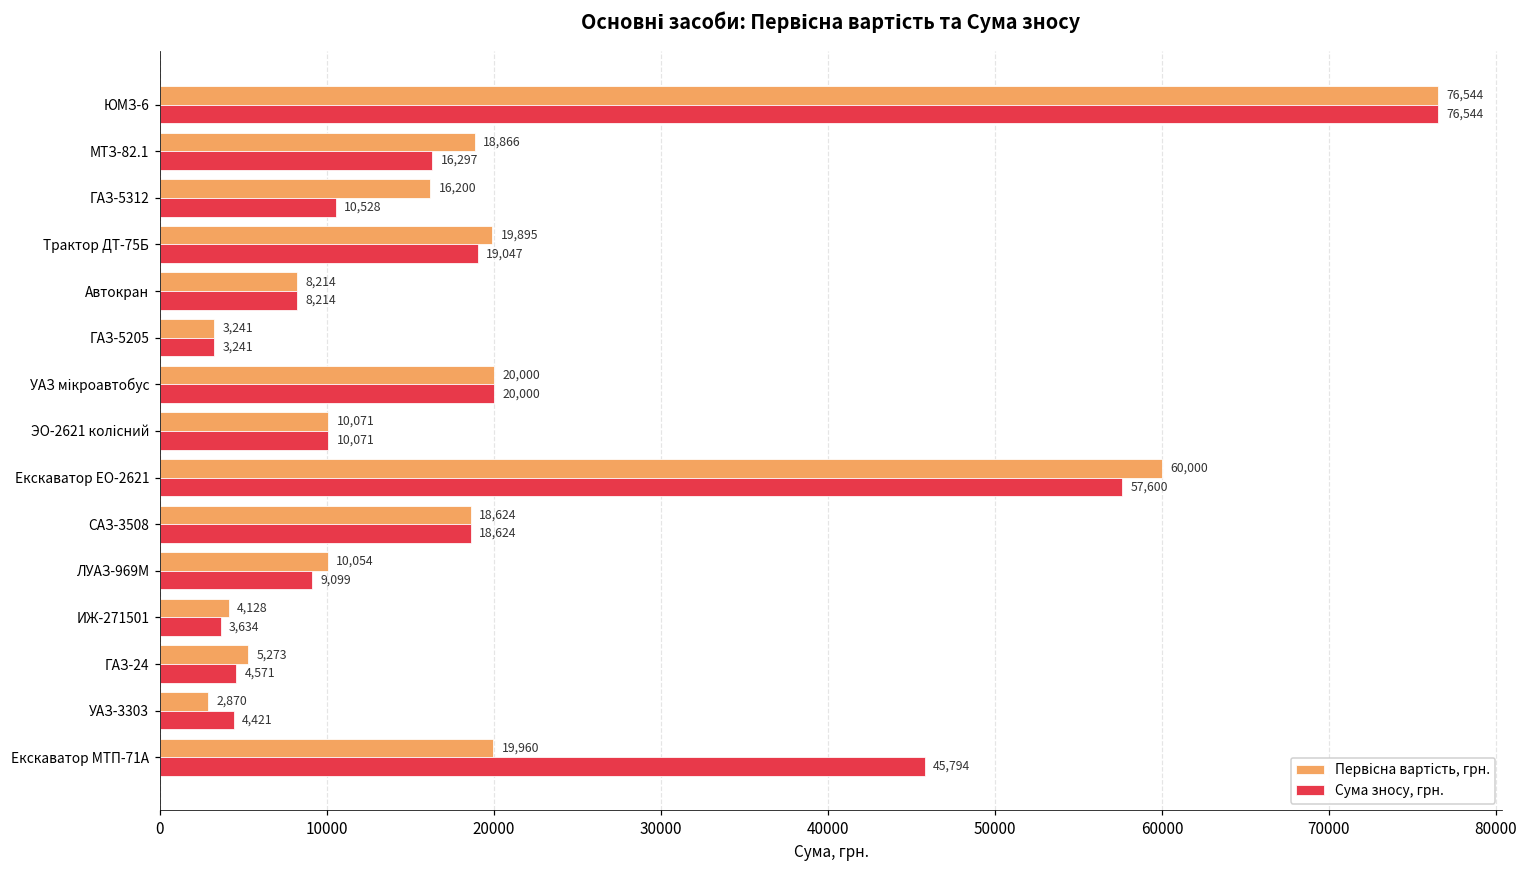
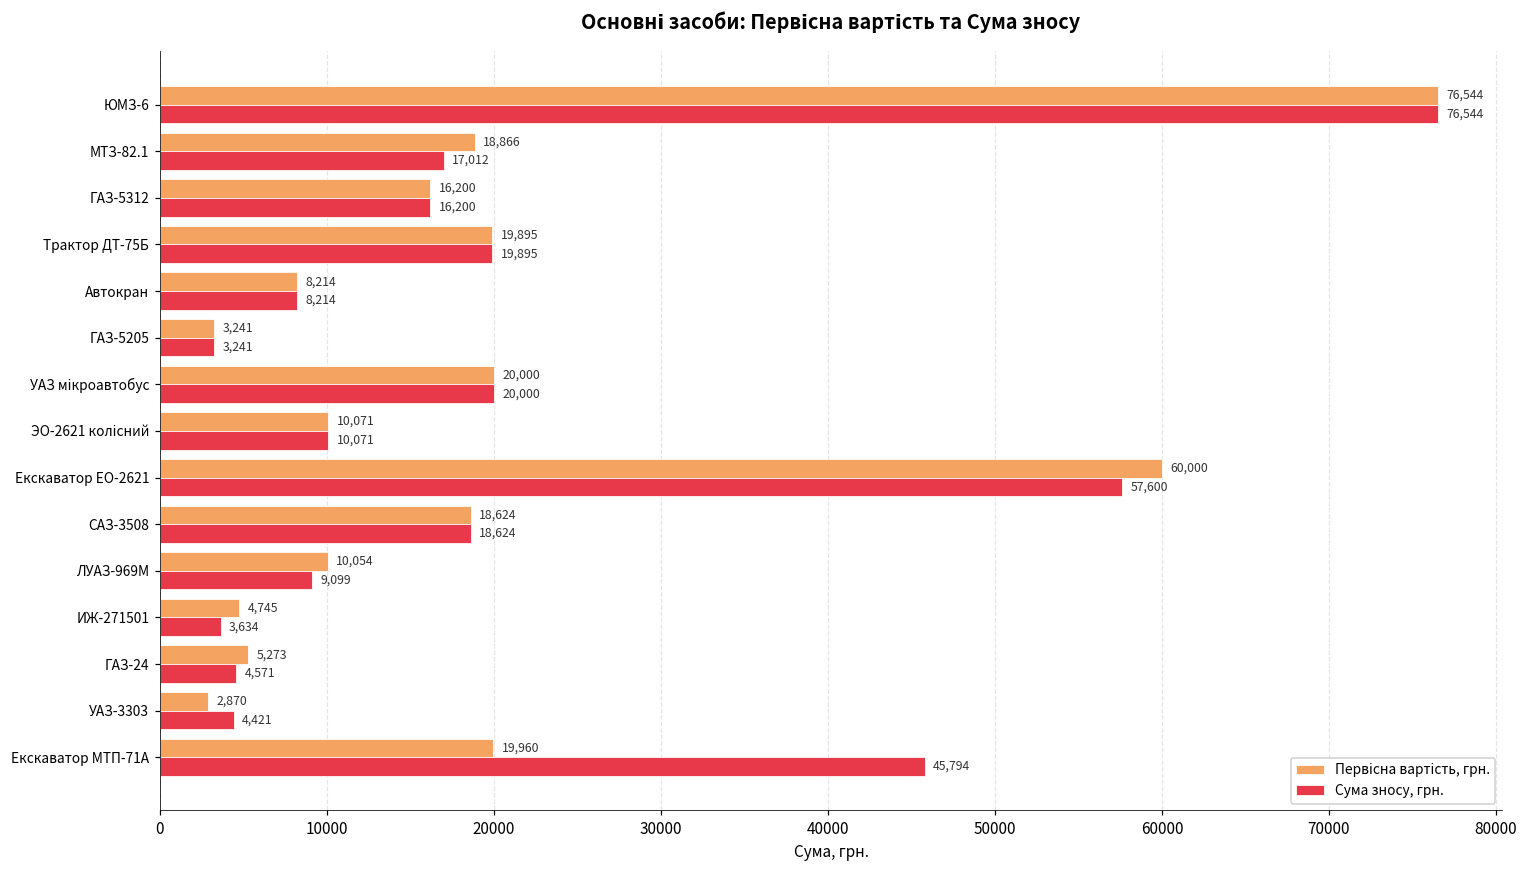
  {
    "Первісна вартість, грн.": {
      "ЮМЗ-6": "76,544",
      "МТЗ-82.1": "18,866",
      "ГАЗ-5312": "16,200",
      "Трактор ДТ-75Б": "19,895",
      "Автокран": "8,214",
      "ГАЗ-5205": "3,241",
      "УАЗ мікроавтобус": "20,000",
      "ЭО-2621 колісний": "10,071",
      "Екскаватор ЕО-2621": "60,000",
      "САЗ-3508": "18,624",
      "ЛУАЗ-969М": "10,054",
-     "ИЖ-271501": "4,128",
+     "ИЖ-271501": "4,745",
      "ГАЗ-24": "5,273",
      "УАЗ-3303": "2,870",
      "Екскаватор МТП-71А": "19,960"
    },
    "Сума зносу, грн.": {
      "ЮМЗ-6": "76,544",
-     "МТЗ-82.1": "16,297",
-     "ГАЗ-5312": "10,528",
-     "Трактор ДТ-75Б": "19,047",
+     "МТЗ-82.1": "17,012",
+     "ГАЗ-5312": "16,200",
+     "Трактор ДТ-75Б": "19,895",
      "Автокран": "8,214",
      "ГАЗ-5205": "3,241",
      "УАЗ мікроавтобус": "20,000",
      "ЭО-2621 колісний": "10,071",
      "Екскаватор ЕО-2621": "57,600",
      "САЗ-3508": "18,624",
      "ЛУАЗ-969М": "9,099",
      "ИЖ-271501": "3,634",
      "ГАЗ-24": "4,571",
      "УАЗ-3303": "4,421",
      "Екскаватор МТП-71А": "45,794"
    }
  }
